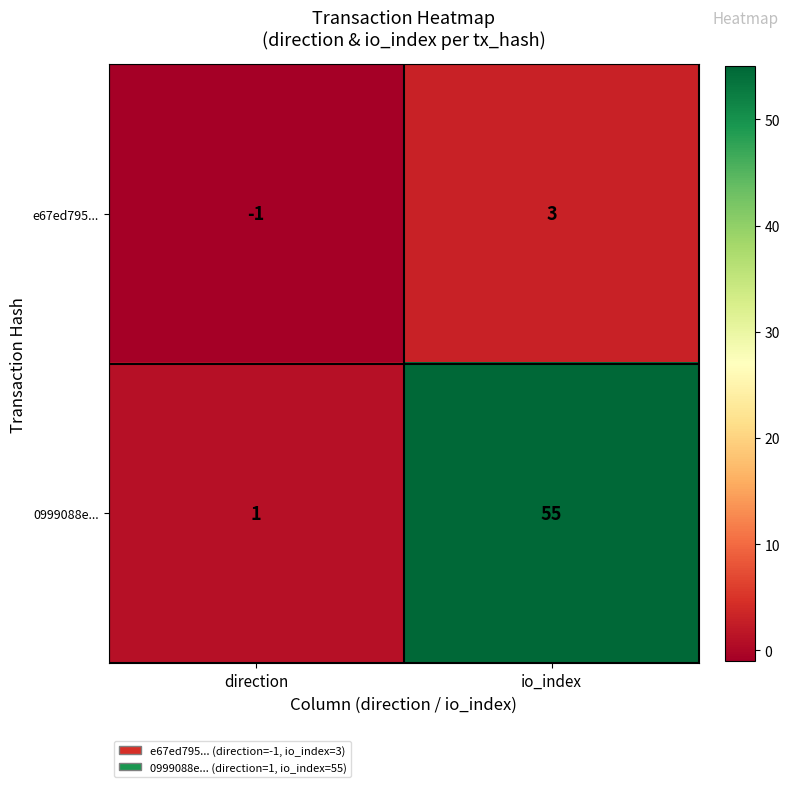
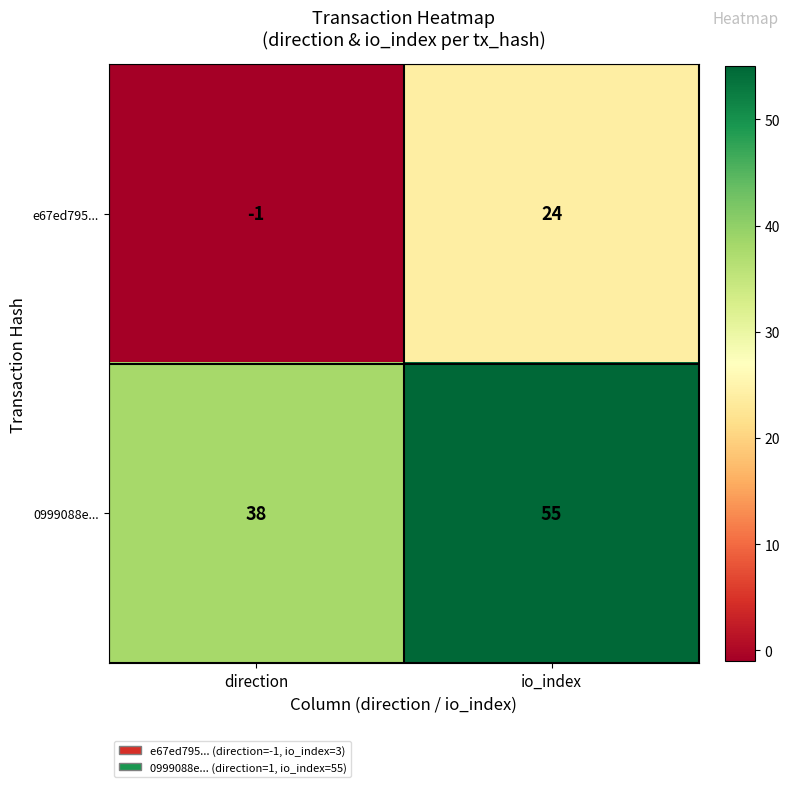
  {
    "e67ed795...": {
      "direction": -1,
-     "io_index": 3
+     "io_index": 24
    },
    "0999088e...": {
-     "direction": 1,
+     "direction": 38,
      "io_index": 55
    }
  }
